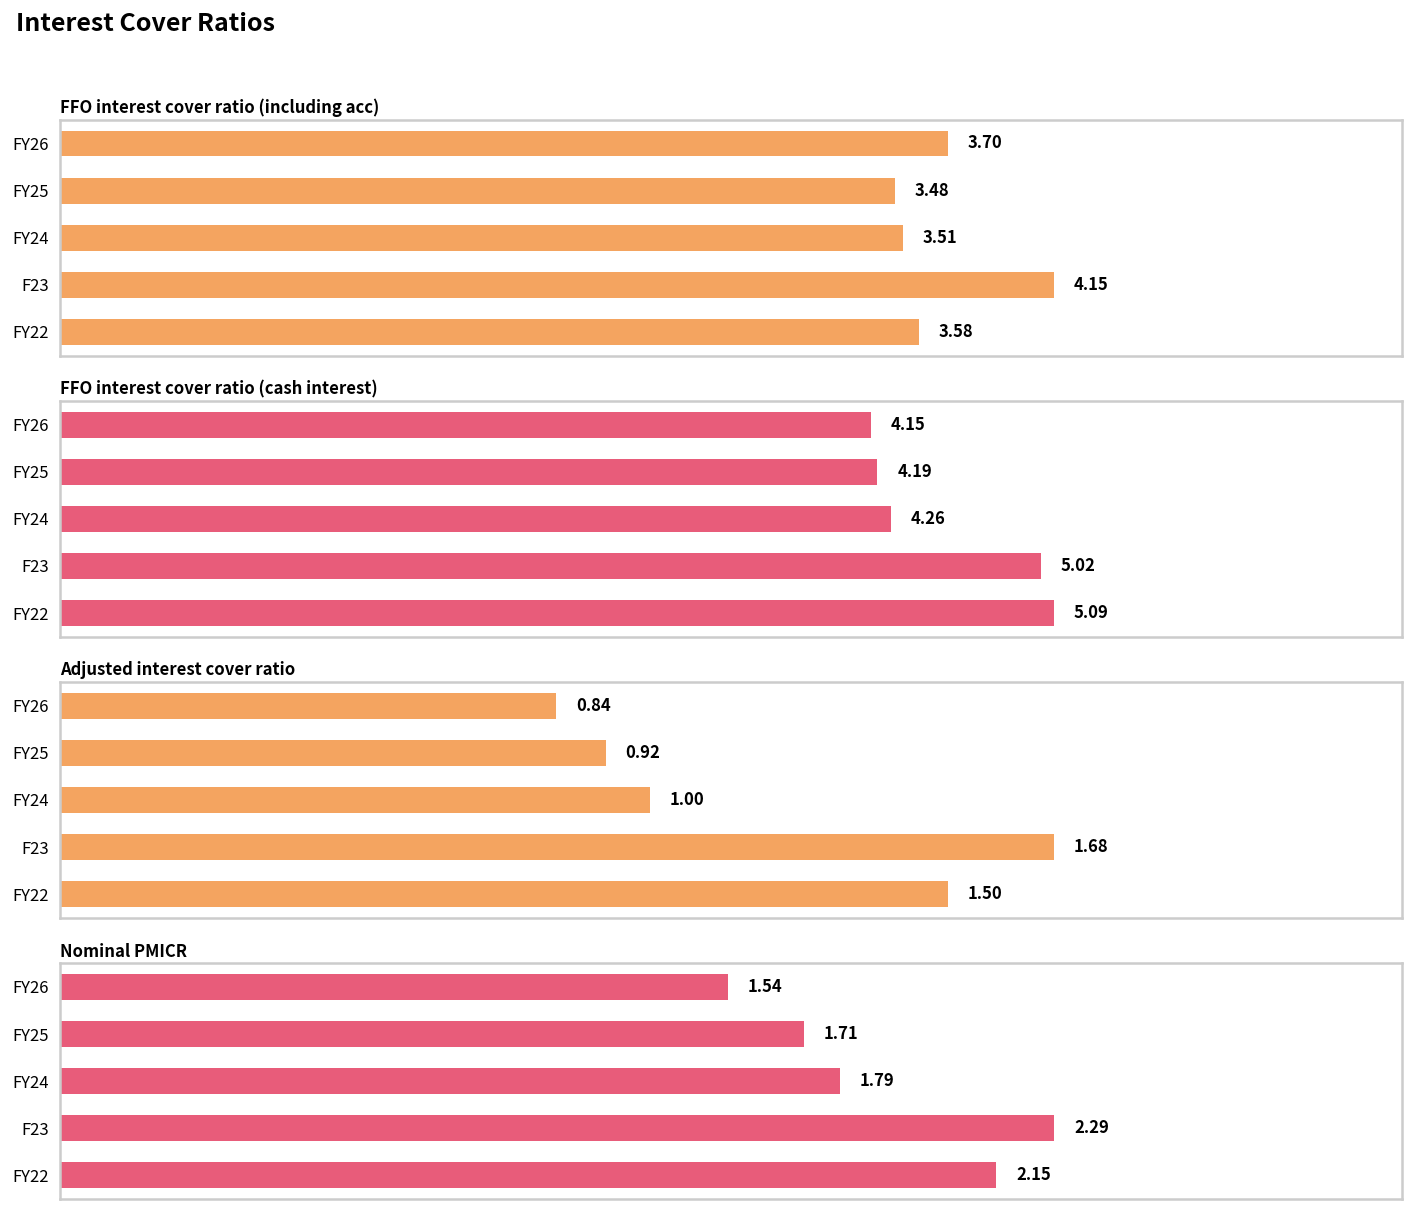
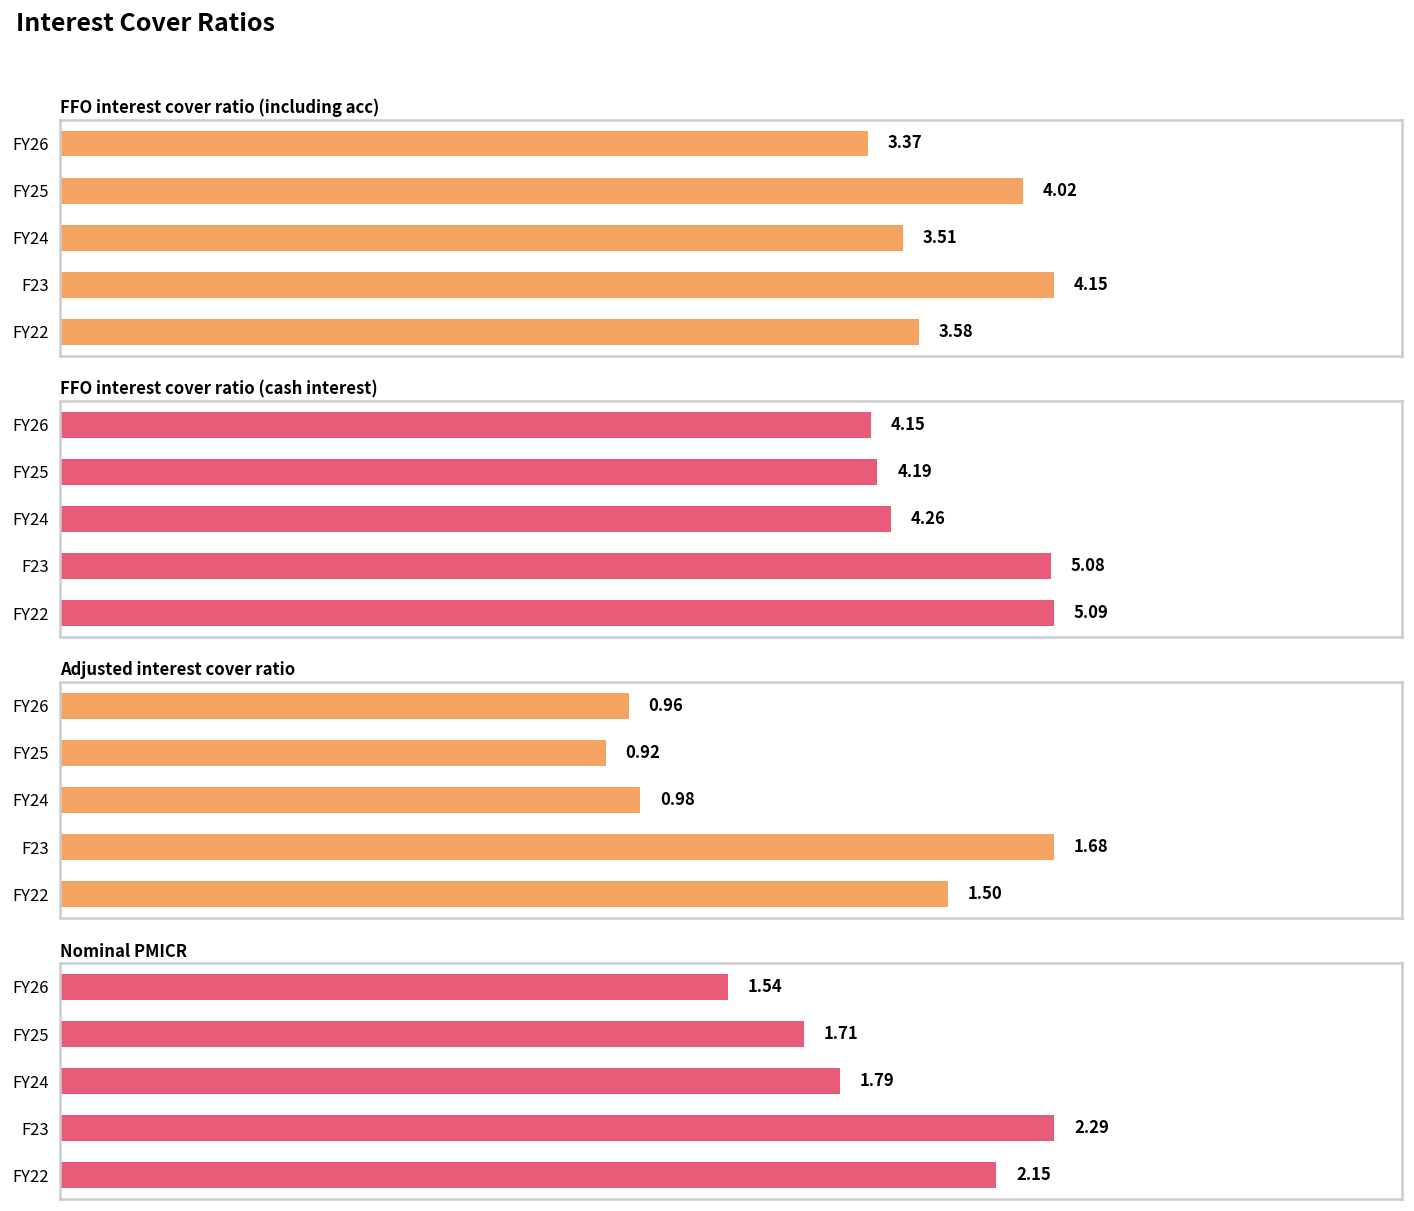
  {
    "FFO interest cover ratio (including acc)": {
-     "FY26": 3.70,
-     "FY25": 3.48,
+     "FY26": 3.37,
+     "FY25": 4.02,
      "FY24": 3.51,
      "F23": 4.15,
      "FY22": 3.58
    },
    "FFO interest cover ratio (cash interest)": {
      "FY26": 4.15,
      "FY25": 4.19,
      "FY24": 4.26,
-     "F23": 5.02,
+     "F23": 5.08,
      "FY22": 5.09
    },
    "Adjusted interest cover ratio": {
-     "FY26": 0.84,
+     "FY26": 0.96,
      "FY25": 0.92,
-     "FY24": 1.00,
+     "FY24": 0.98,
      "F23": 1.68,
      "FY22": 1.50
    },
    "Nominal PMICR": {
      "FY26": 1.54,
      "FY25": 1.71,
      "FY24": 1.79,
      "F23": 2.29,
      "FY22": 2.15
    }
  }
